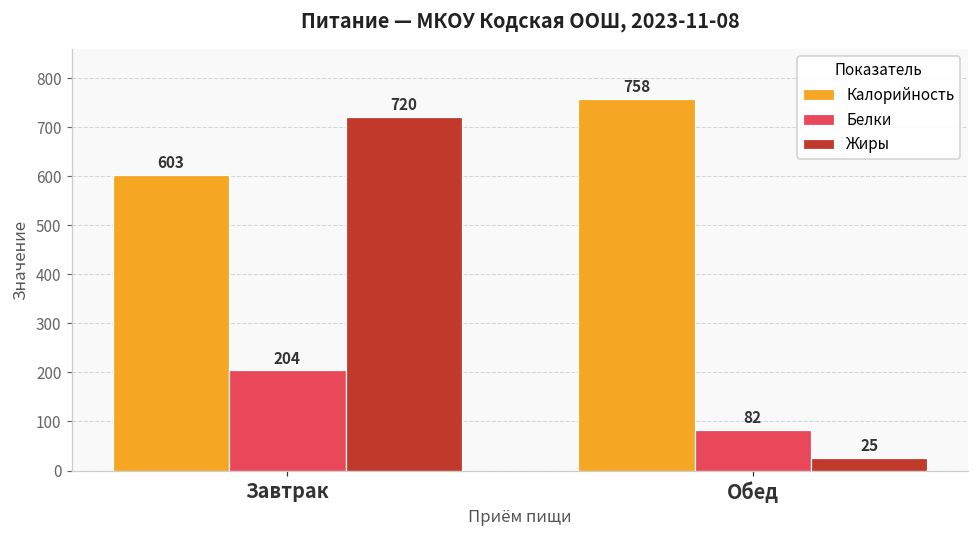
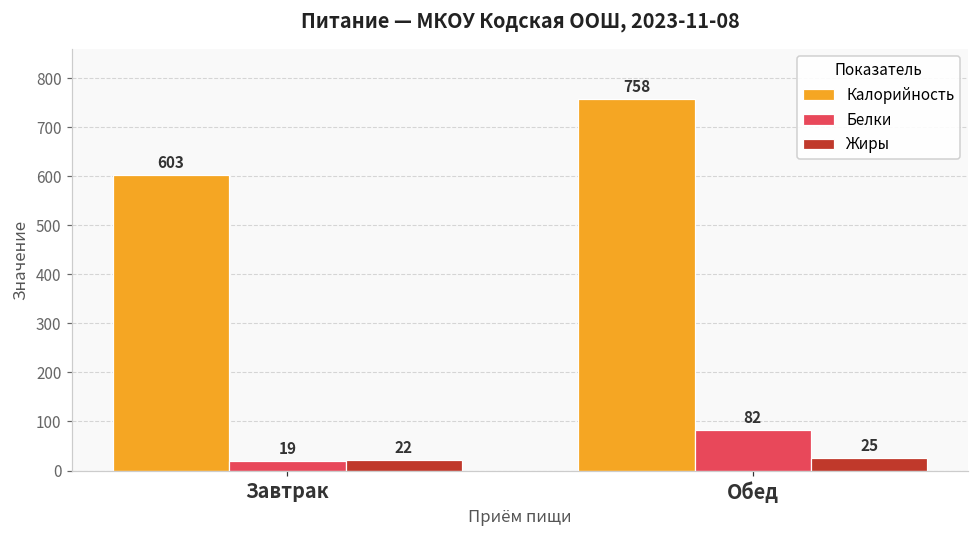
  {
    "Калорийность": {
      "Завтрак": 603,
      "Обед": 758
    },
    "Белки": {
-     "Завтрак": 204,
+     "Завтрак": 19,
      "Обед": 82
    },
    "Жиры": {
-     "Завтрак": 720,
+     "Завтрак": 22,
      "Обед": 25
    }
  }
